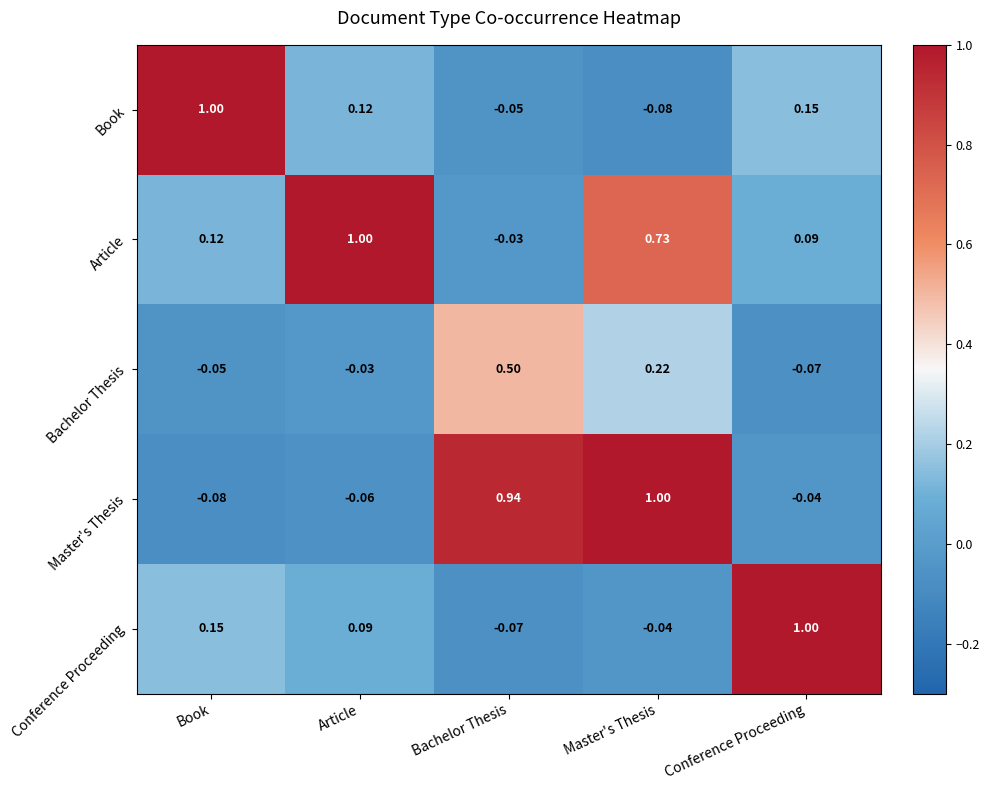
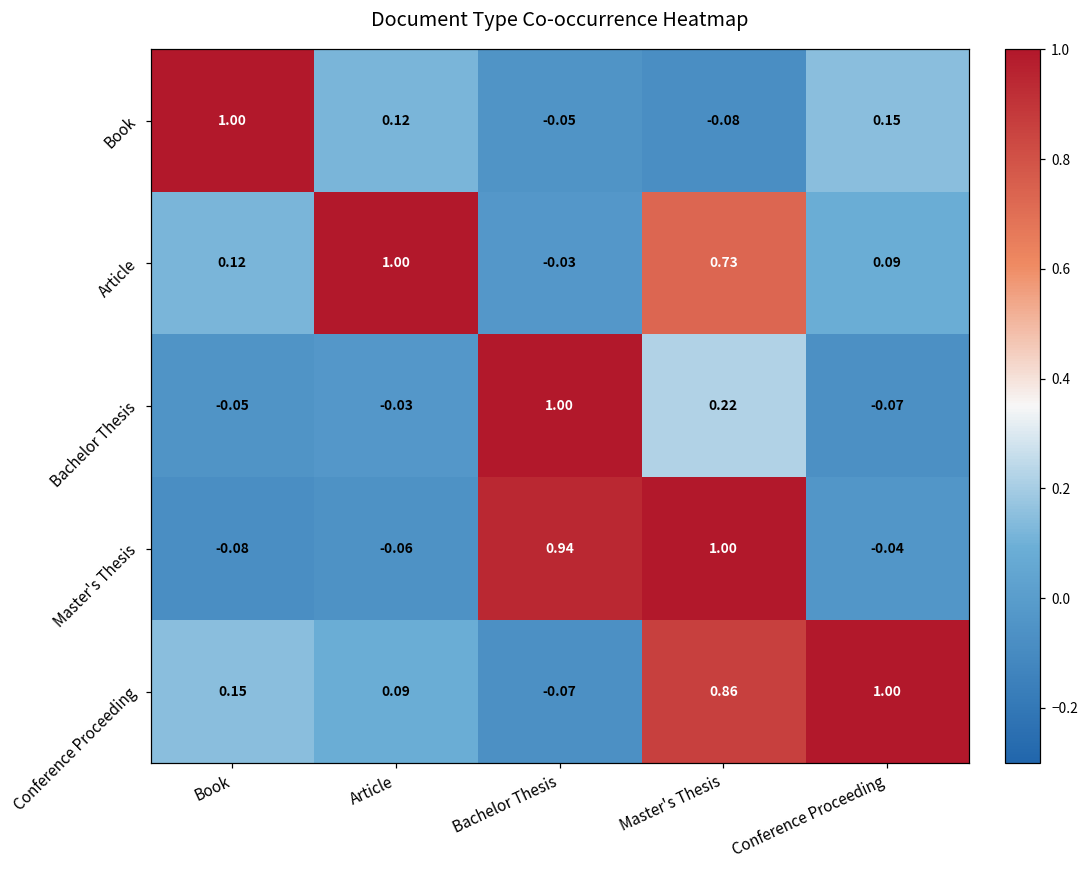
  {
    "Book": {
      "Book": 1.00,
      "Article": 0.12,
      "Bachelor Thesis": -0.05,
      "Master's Thesis": -0.08,
      "Conference Proceeding": 0.15
    },
    "Article": {
      "Book": 0.12,
      "Article": 1.00,
      "Bachelor Thesis": -0.03,
      "Master's Thesis": 0.73,
      "Conference Proceeding": 0.09
    },
    "Bachelor Thesis": {
      "Book": -0.05,
      "Article": -0.03,
-     "Bachelor Thesis": 0.50,
+     "Bachelor Thesis": 1.00,
      "Master's Thesis": 0.22,
      "Conference Proceeding": -0.07
    },
    "Master's Thesis": {
      "Book": -0.08,
      "Article": -0.06,
      "Bachelor Thesis": 0.94,
      "Master's Thesis": 1.00,
      "Conference Proceeding": -0.04
    },
    "Conference Proceeding": {
      "Book": 0.15,
      "Article": 0.09,
      "Bachelor Thesis": -0.07,
-     "Master's Thesis": -0.04,
+     "Master's Thesis": 0.86,
      "Conference Proceeding": 1.00
    }
  }
